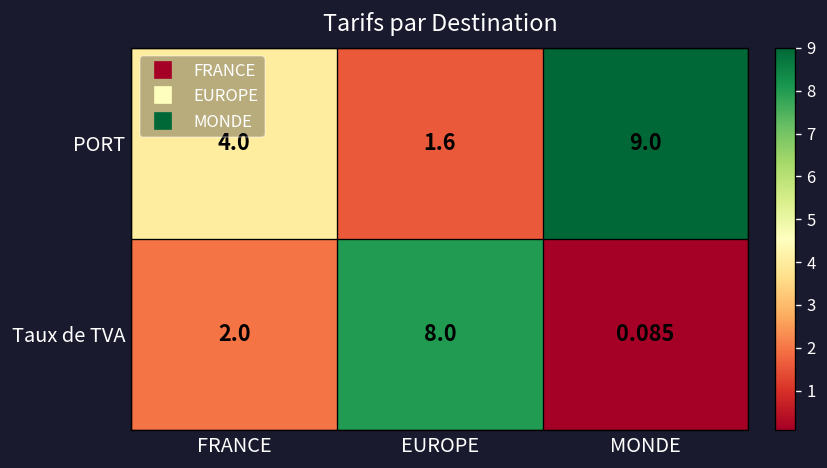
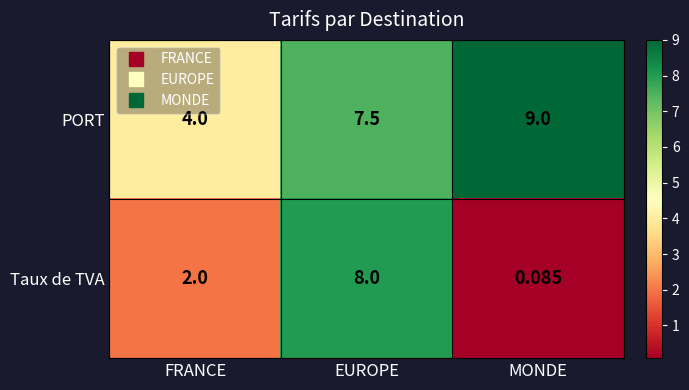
  {
    "PORT": {
-     "EUROPE": 1.6,
+     "EUROPE": 7.5,
      "MONDE": 9.0
    },
    "Taux de TVA": {
      "FRANCE": 2.0,
      "EUROPE": 8.0,
      "MONDE": 0.085
    }
  }
